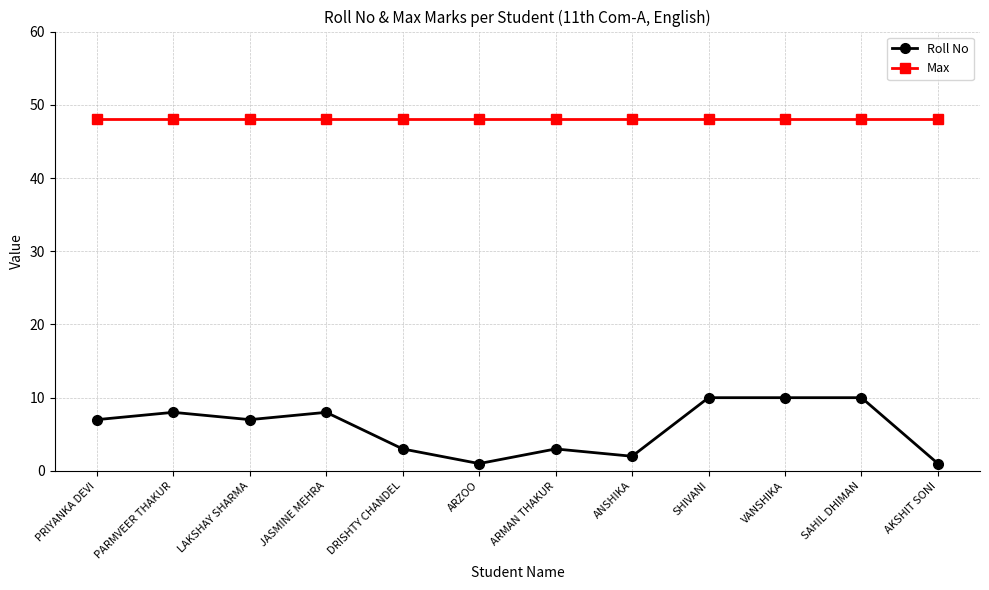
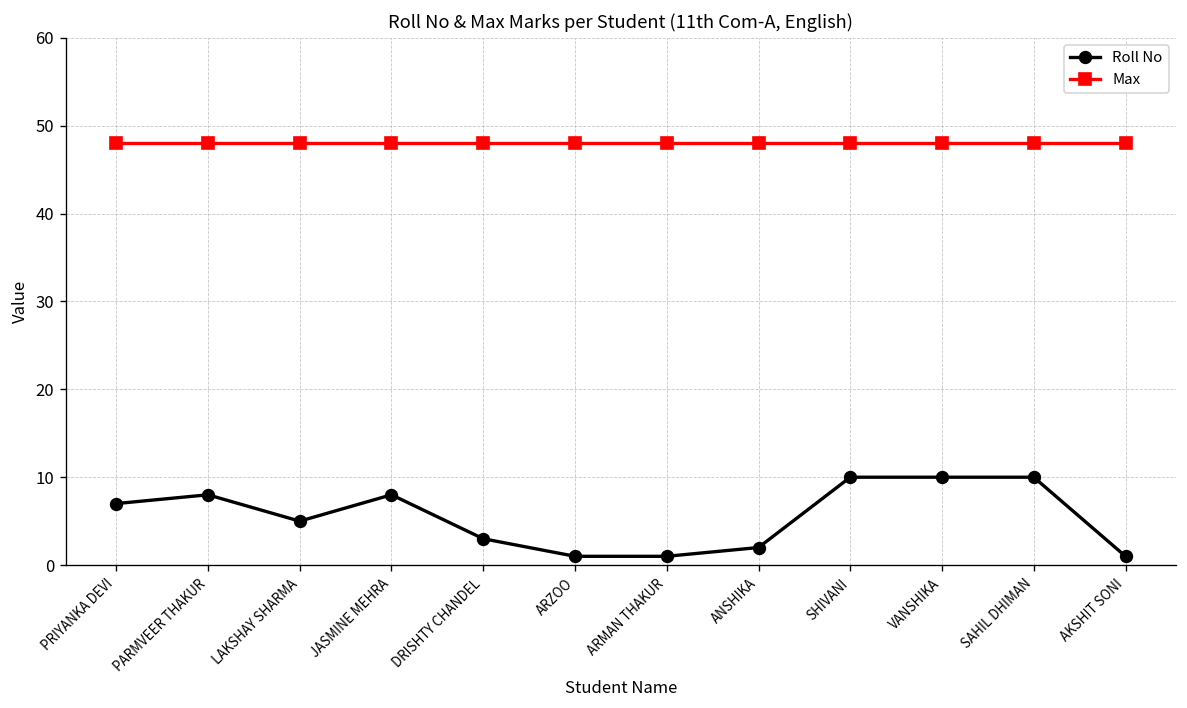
  {
    "Roll No": {
      "PRIYANKA DEVI": 7,
      "PARMVEER THAKUR": 8,
-     "LAKSHAY SHARMA": 7,
+     "LAKSHAY SHARMA": 5,
      "JASMINE MEHRA": 8,
      "DRISHTY CHANDEL": 3,
      "ARZOO": 1,
-     "ARMAN THAKUR": 3,
+     "ARMAN THAKUR": 1,
      "ANSHIKA": 2,
      "SHIVANI": 10,
      "VANSHIKA": 10,
      "SAHIL DHIMAN": 10,
      "AKSHIT SONI": 1
    },
    "Max": {
      "PRIYANKA DEVI": 48,
      "PARMVEER THAKUR": 48,
      "LAKSHAY SHARMA": 48,
      "JASMINE MEHRA": 48,
      "DRISHTY CHANDEL": 48,
      "ARZOO": 48,
      "ARMAN THAKUR": 48,
      "ANSHIKA": 48,
      "SHIVANI": 48,
      "VANSHIKA": 48,
      "SAHIL DHIMAN": 48,
      "AKSHIT SONI": 48
    }
  }
